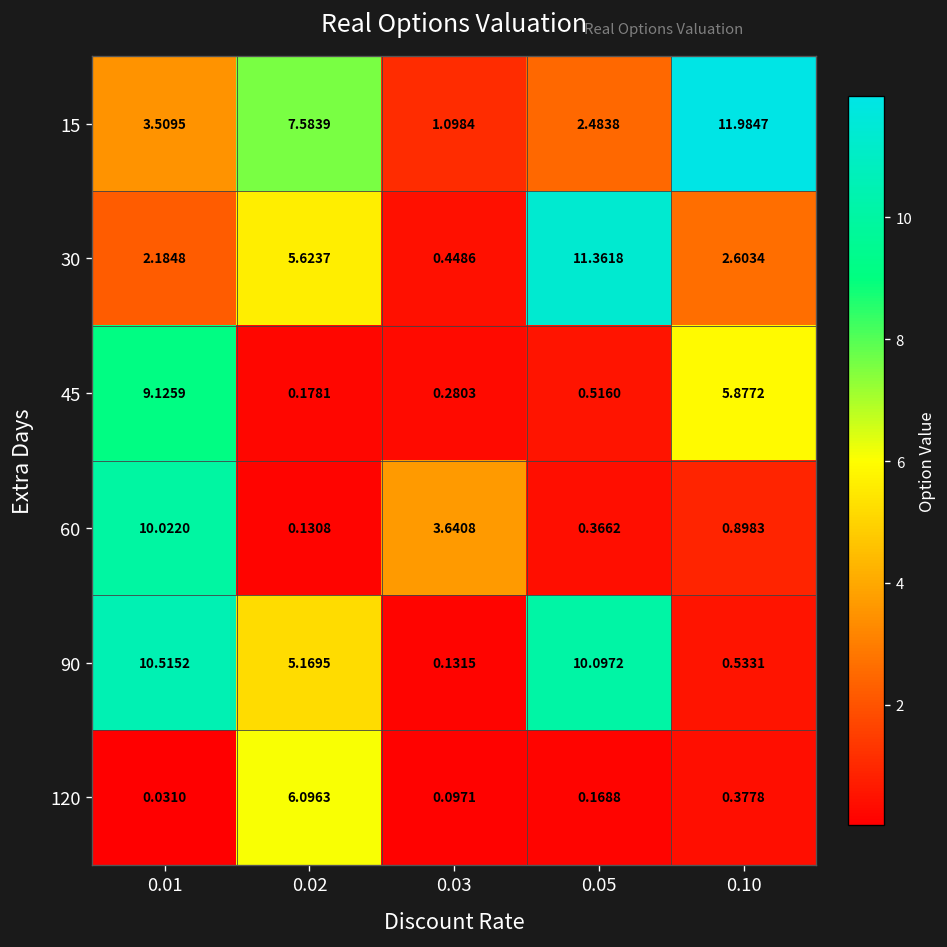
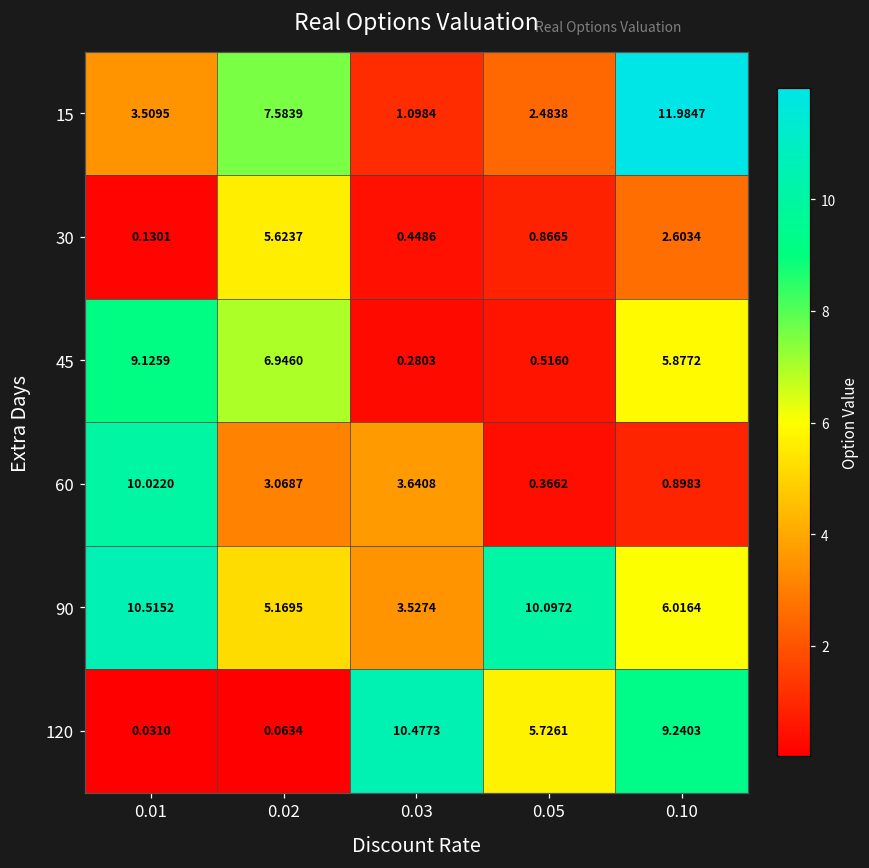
  {
    "15": {
      "0.01": 3.5095,
      "0.02": 7.5839,
      "0.03": 1.0984,
      "0.05": 2.4838,
      "0.10": 11.9847
    },
    "30": {
-     "0.01": 2.1848,
+     "0.01": 0.1301,
      "0.02": 5.6237,
      "0.03": 0.4486,
-     "0.05": 11.3618,
+     "0.05": 0.8665,
      "0.10": 2.6034
    },
    "45": {
      "0.01": 9.1259,
-     "0.02": 0.1781,
+     "0.02": 6.9460,
      "0.03": 0.2803,
      "0.05": 0.5160,
      "0.10": 5.8772
    },
    "60": {
      "0.01": 10.0220,
-     "0.02": 0.1308,
+     "0.02": 3.0687,
      "0.03": 3.6408,
      "0.05": 0.3662,
      "0.10": 0.8983
    },
    "90": {
      "0.01": 10.5152,
      "0.02": 5.1695,
-     "0.03": 0.1315,
+     "0.03": 3.5274,
      "0.05": 10.0972,
-     "0.10": 0.5331
+     "0.10": 6.0164
    },
    "120": {
      "0.01": 0.0310,
-     "0.02": 6.0963,
-     "0.03": 0.0971,
-     "0.05": 0.1688,
-     "0.10": 0.3778
+     "0.02": 0.0634,
+     "0.03": 10.4773,
+     "0.05": 5.7261,
+     "0.10": 9.2403
    }
  }
